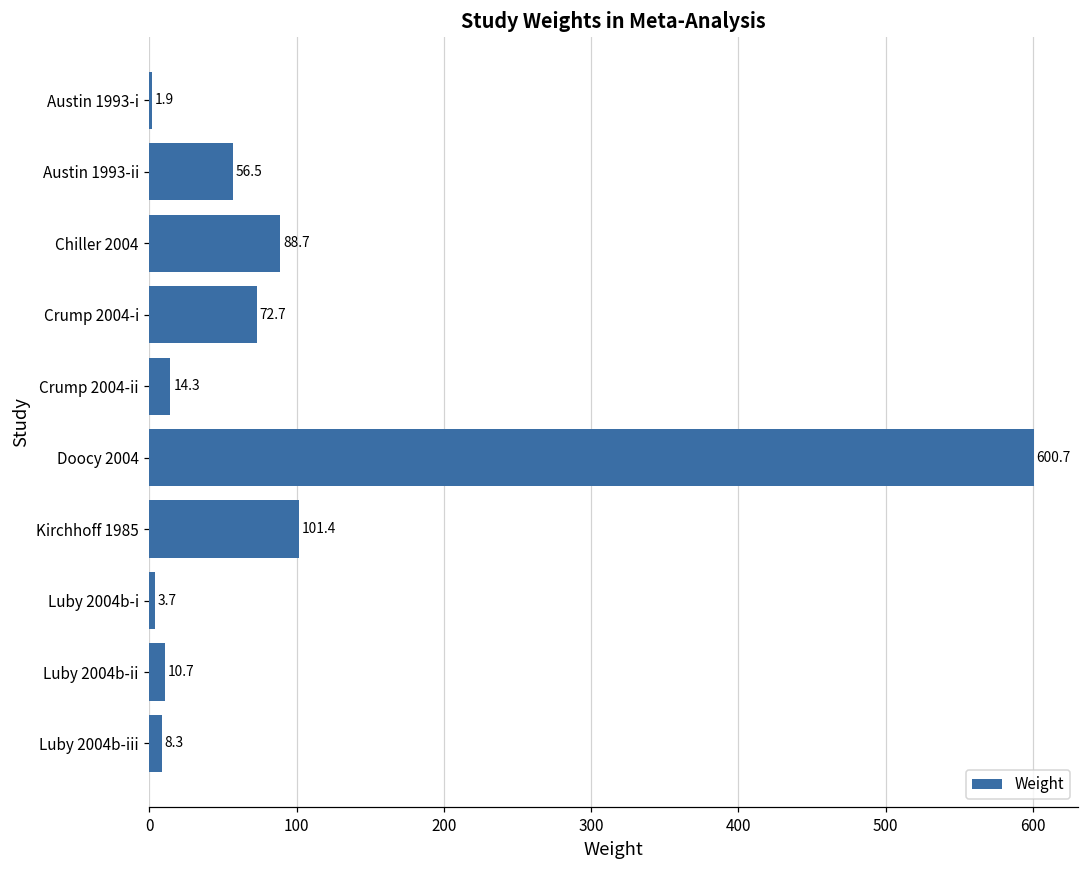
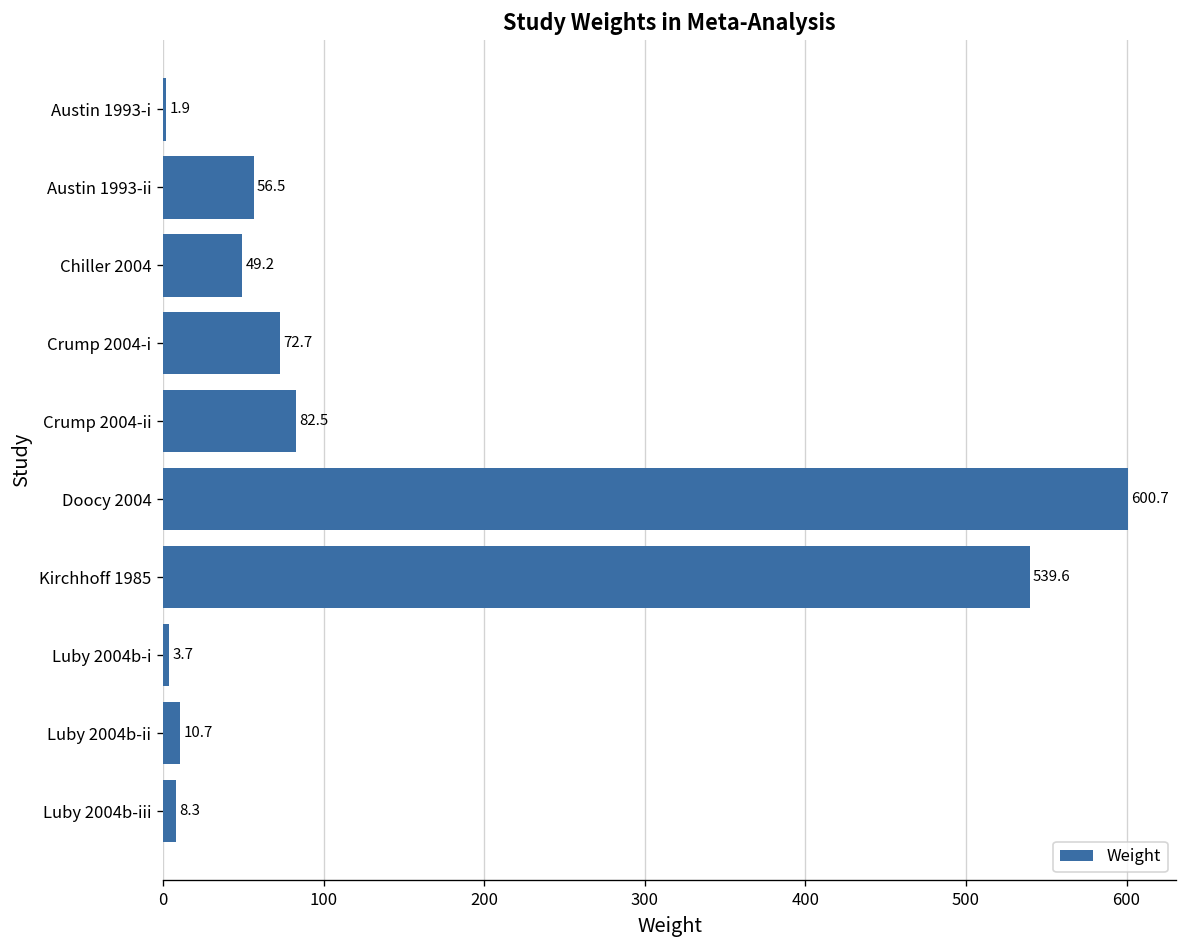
  {
    "Austin 1993-i": 1.9,
    "Austin 1993-ii": 56.5,
-   "Chiller 2004": 88.7,
+   "Chiller 2004": 49.2,
    "Crump 2004-i": 72.7,
-   "Crump 2004-ii": 14.3,
+   "Crump 2004-ii": 82.5,
    "Doocy 2004": 600.7,
-   "Kirchhoff 1985": 101.4,
+   "Kirchhoff 1985": 539.6,
    "Luby 2004b-i": 3.7,
    "Luby 2004b-ii": 10.7,
    "Luby 2004b-iii": 8.3
  }
